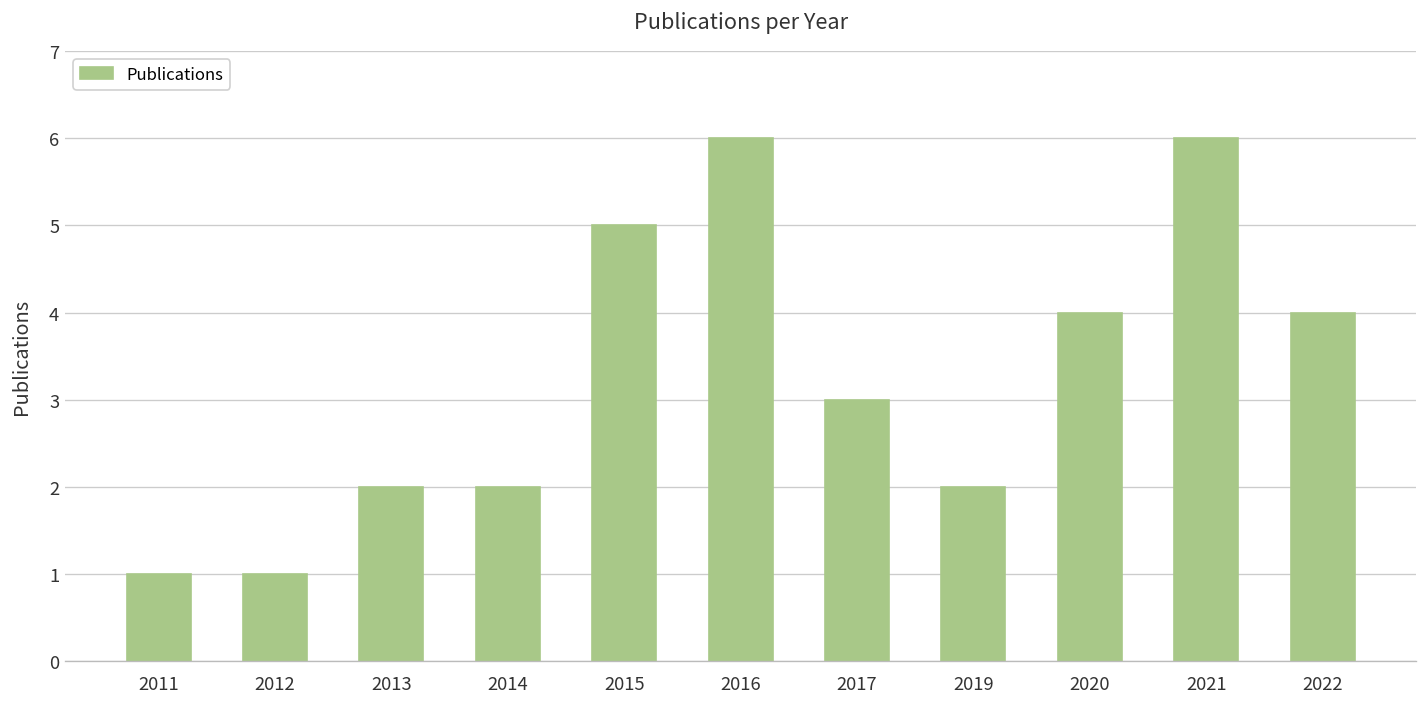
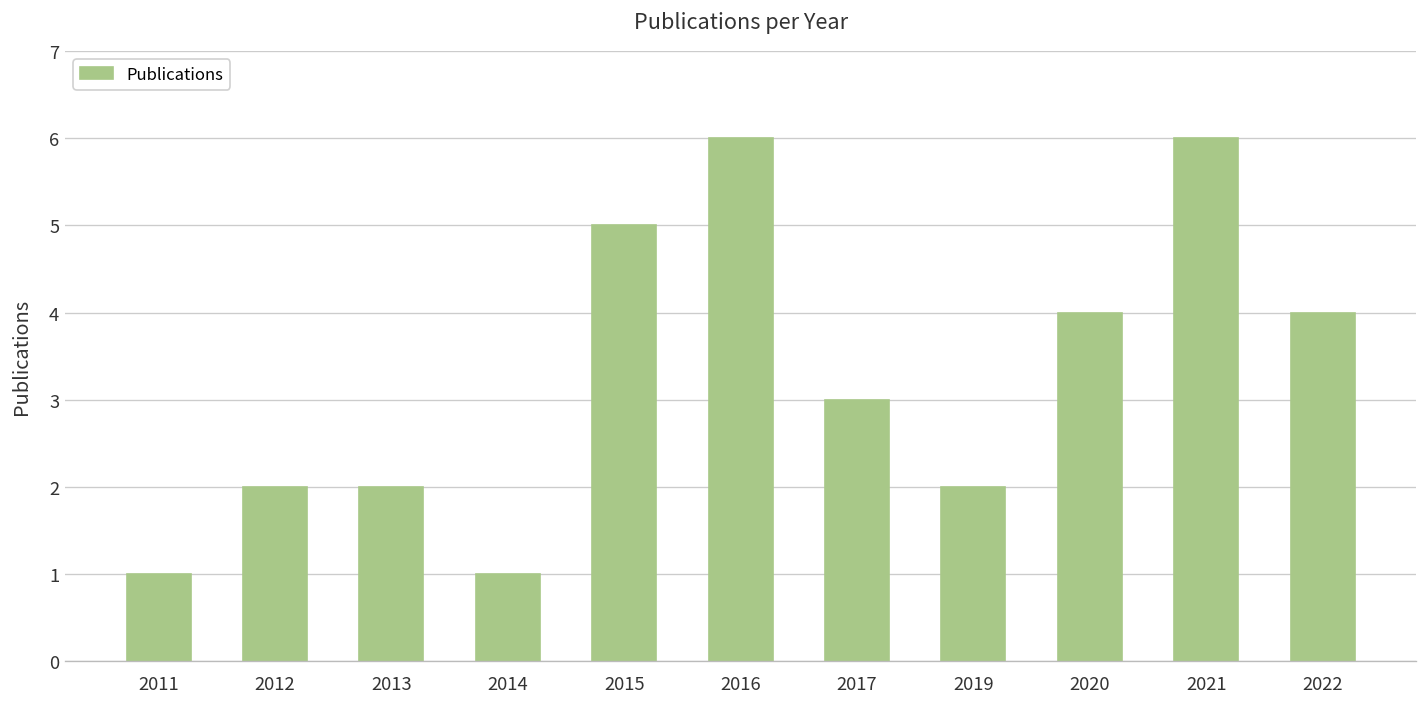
  {
    "2011": 1,
-   "2012": 1,
+   "2012": 2,
    "2013": 2,
-   "2014": 2,
+   "2014": 1,
    "2015": 5,
    "2016": 6,
    "2017": 3,
    "2019": 2,
    "2020": 4,
    "2021": 6,
    "2022": 4
  }
